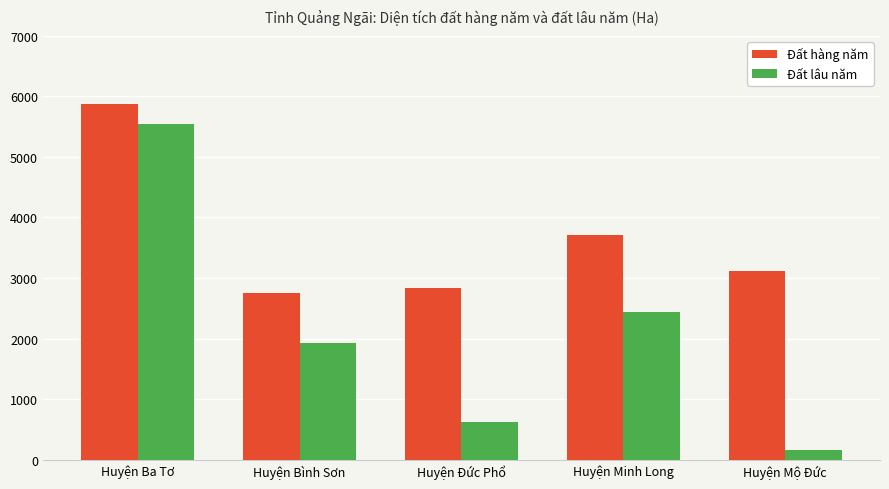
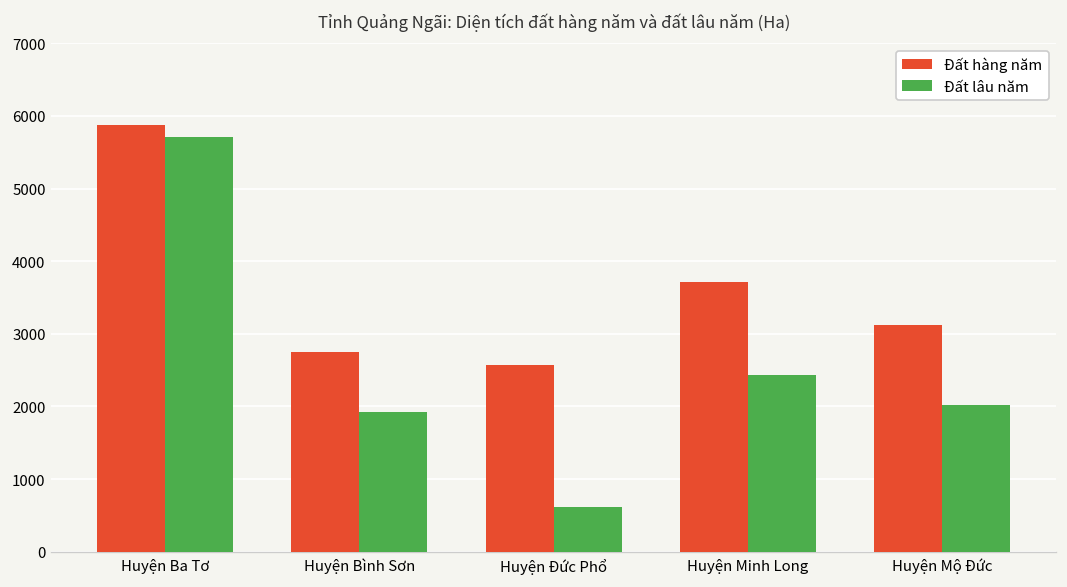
  {
    "Đất hàng năm": {
      "Huyện Ba Tơ": 5900,
      "Huyện Bình Sơn": 2800,
-     "Huyện Đức Phổ": 2800,
+     "Huyện Đức Phổ": 2600,
      "Huyện Minh Long": 3700,
      "Huyện Mộ Đức": 3100
    },
    "Đất lâu năm": {
-     "Huyện Ba Tơ": 5500,
+     "Huyện Ba Tơ": 5700,
      "Huyện Bình Sơn": 1900,
      "Huyện Đức Phổ": 600,
      "Huyện Minh Long": 2400,
-     "Huyện Mộ Đức": 200
+     "Huyện Mộ Đức": 2000
    }
  }
